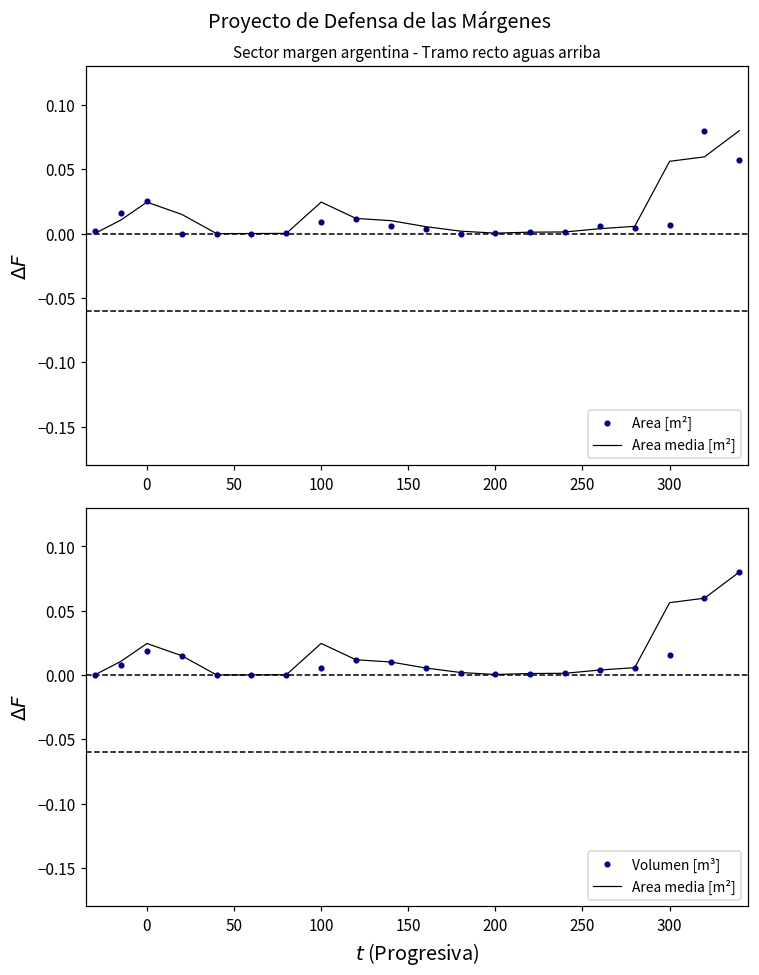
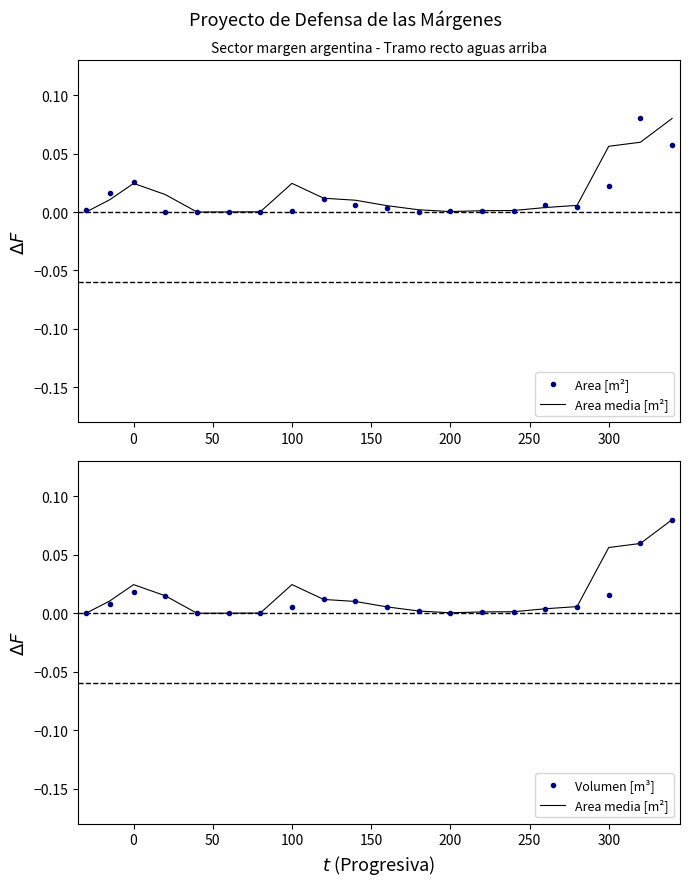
  {
    "Sector margen argentina - Tramo recto aguas arriba": {
      "Area [m²]": {
-       "100": 0.009,
-       "300": 0.007
+       "100": 0.001,
+       "300": 0.023
      },
      "Area media [m²]": {
        "100": 0.025,
        "300": 0.056
      }
    }
  }
